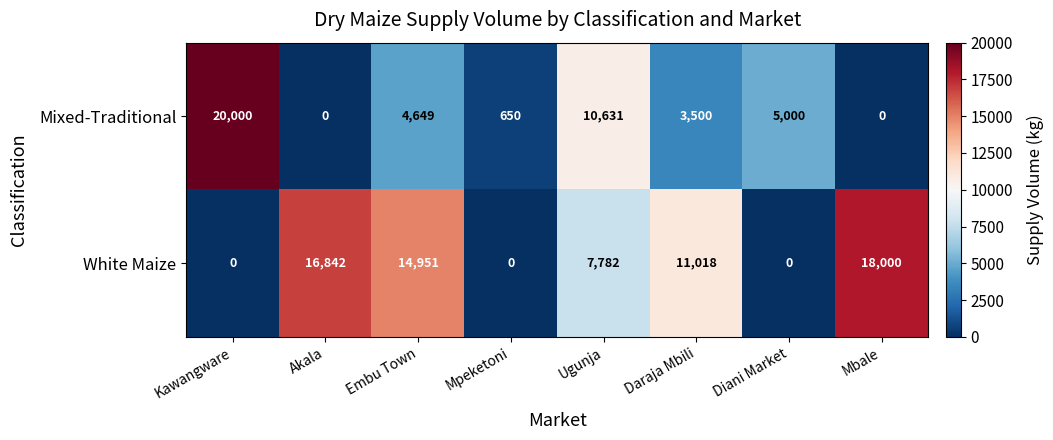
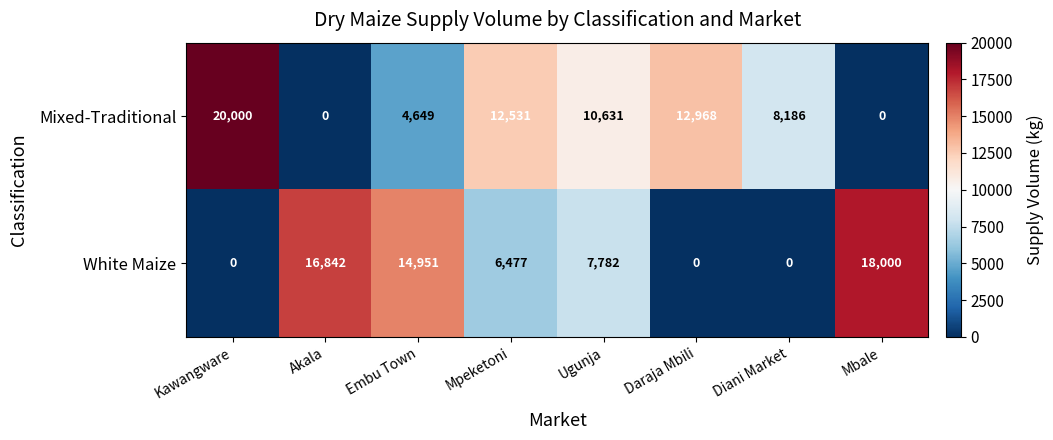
  {
    "Mixed-Traditional": {
      "Kawangware": "20,000",
      "Akala": "0",
      "Embu Town": "4,649",
-     "Mpeketoni": "650",
+     "Mpeketoni": "12,531",
      "Ugunja": "10,631",
-     "Daraja Mbili": "3,500",
-     "Diani Market": "5,000",
+     "Daraja Mbili": "12,968",
+     "Diani Market": "8,186",
      "Mbale": "0"
    },
    "White Maize": {
      "Kawangware": "0",
      "Akala": "16,842",
      "Embu Town": "14,951",
-     "Mpeketoni": "0",
+     "Mpeketoni": "6,477",
      "Ugunja": "7,782",
-     "Daraja Mbili": "11,018",
+     "Daraja Mbili": "0",
      "Diani Market": "0",
      "Mbale": "18,000"
    }
  }
